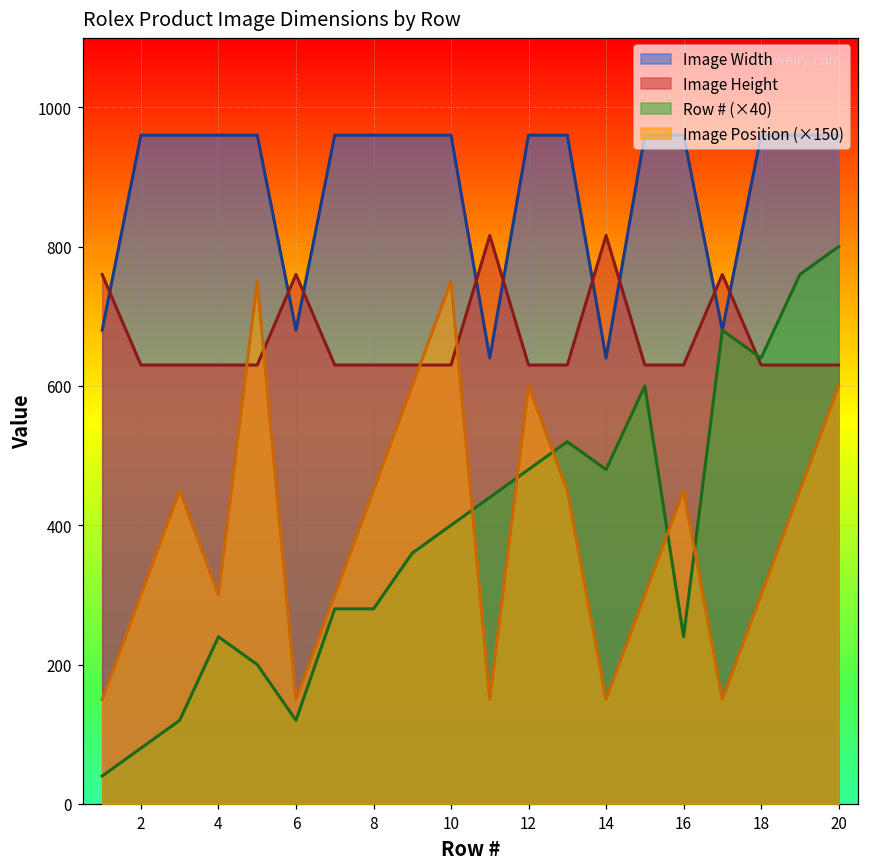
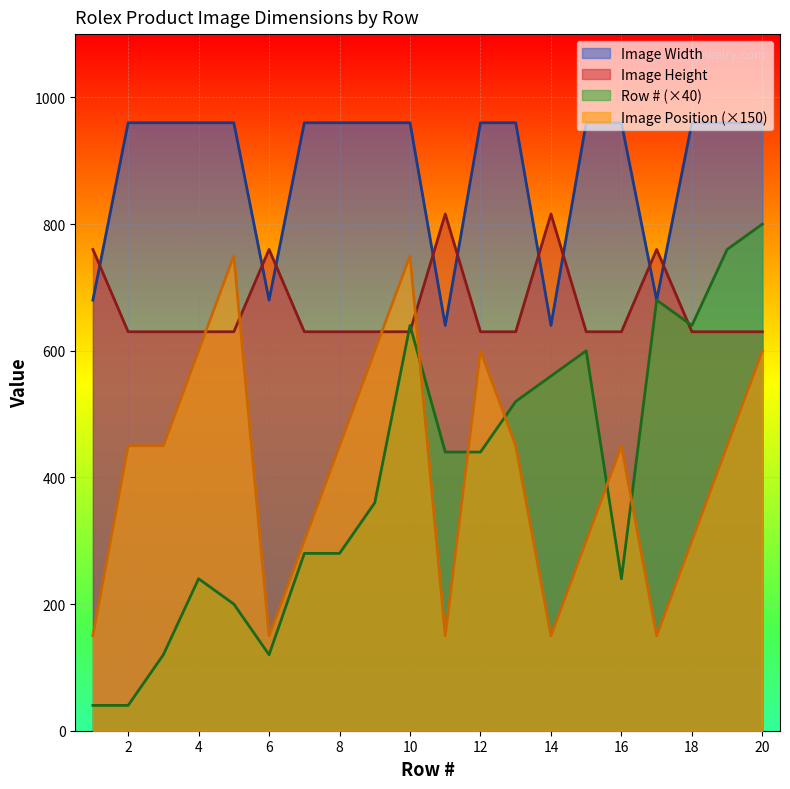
  {
    "Image Width": {
      "2": 960,
      "4": 960,
      "6": 680,
      "8": 960,
      "10": 960,
      "12": 960,
      "14": 640
    },
    "Image Height": {
      "2": 630,
      "4": 630,
      "6": 760,
      "8": 630,
      "10": 630,
      "12": 630,
      "14": 820,
      "16": 630,
      "18": 630,
      "20": 630
    },
    "Row # (×40)": {
-     "2": 80,
+     "2": 40,
      "4": 240,
      "6": 120,
      "8": 280,
-     "10": 400,
-     "12": 480,
-     "14": 480,
+     "10": 640,
+     "12": 440,
+     "14": 560,
      "16": 240,
      "18": 640,
      "20": 800
    },
    "Image Position (×150)": {
-     "2": 300,
-     "4": 300,
+     "2": 450,
+     "4": 600,
      "6": 150,
      "8": 450,
      "10": 750,
      "12": 600,
      "14": 150,
      "16": 450,
      "18": 300,
      "20": 600
    }
  }
